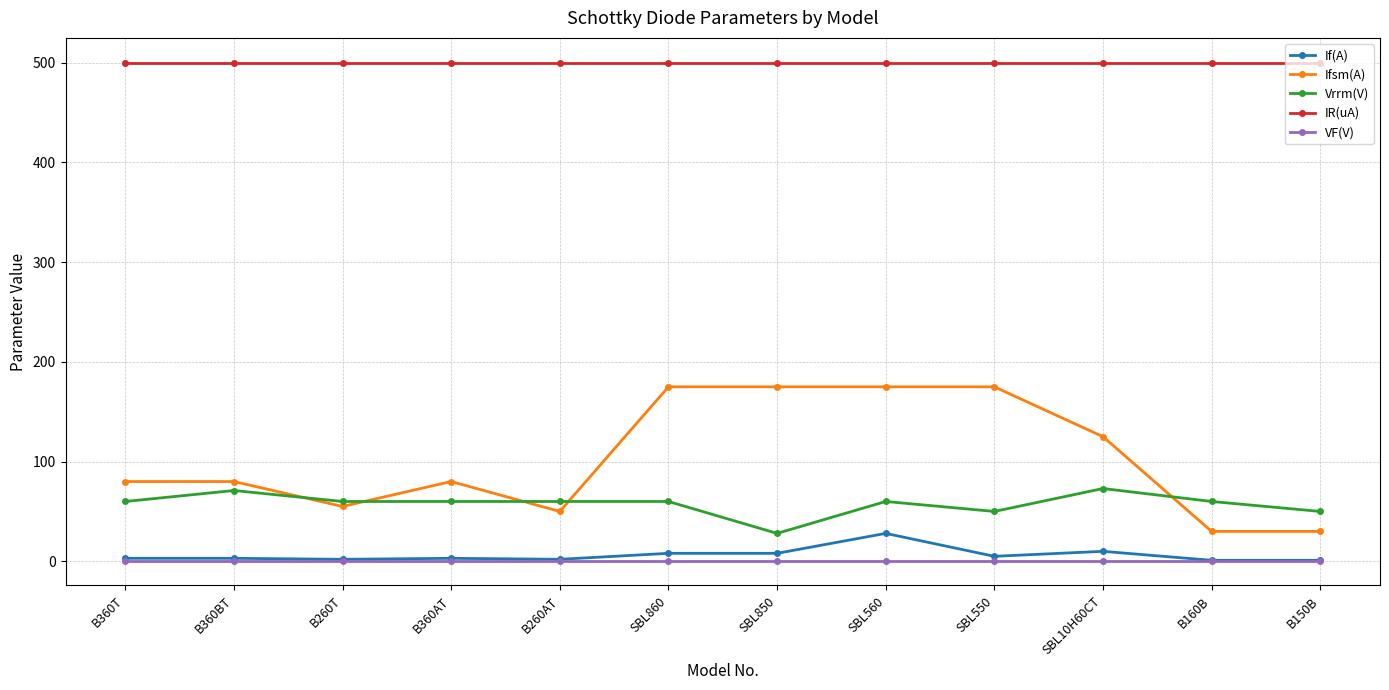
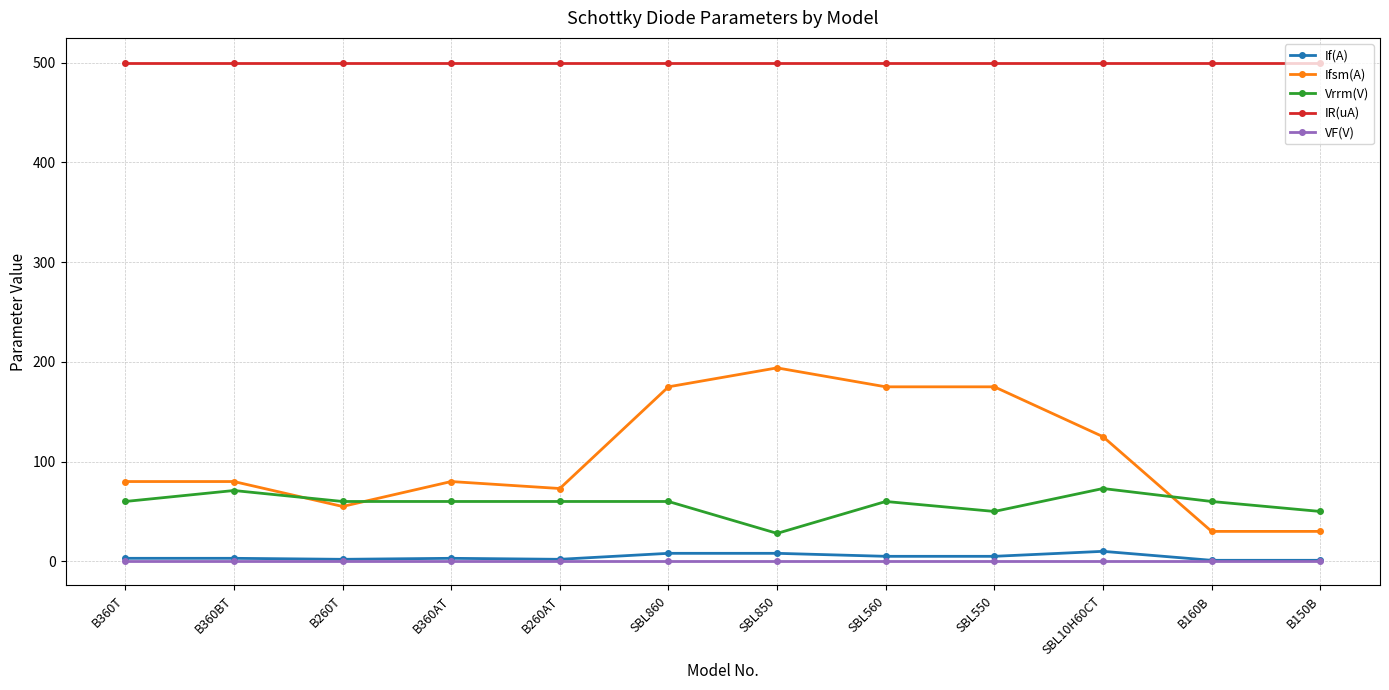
  {
    "If(A)": {
      "SBL860": 10,
      "SBL850": 10,
-     "SBL560": 30,
+     "SBL560": 10,
      "SBL550": 10,
      "SBL10H60CT": 10
    },
    "Ifsm(A)": {
      "B360T": 80,
      "B360BT": 80,
      "B260T": 60,
      "B360AT": 80,
-     "B260AT": 50,
+     "B260AT": 70,
      "SBL860": 180,
-     "SBL850": 180,
+     "SBL850": 190,
      "SBL560": 180,
      "SBL550": 180,
      "SBL10H60CT": 130,
      "B160B": 30,
      "B150B": 30
    },
    "Vrrm(V)": {
      "B360T": 60,
      "B360BT": 70,
      "B260T": 60,
      "B360AT": 60,
      "B260AT": 60,
      "SBL860": 60,
      "SBL850": 30,
      "SBL560": 60,
      "SBL550": 50,
      "SBL10H60CT": 70,
      "B160B": 60,
      "B150B": 50
    },
    "IR(uA)": {
      "B360T": 500,
      "B360BT": 500,
      "B260T": 500,
      "B360AT": 500,
      "B260AT": 500,
      "SBL860": 500,
      "SBL850": 500,
      "SBL560": 500,
      "SBL550": 500,
      "SBL10H60CT": 500,
      "B160B": 500
    },
    "VF(V)": {
      "SBL860": 0,
      "SBL850": 0,
      "SBL560": 0,
      "SBL550": 0,
      "SBL10H60CT": 0
    }
  }
